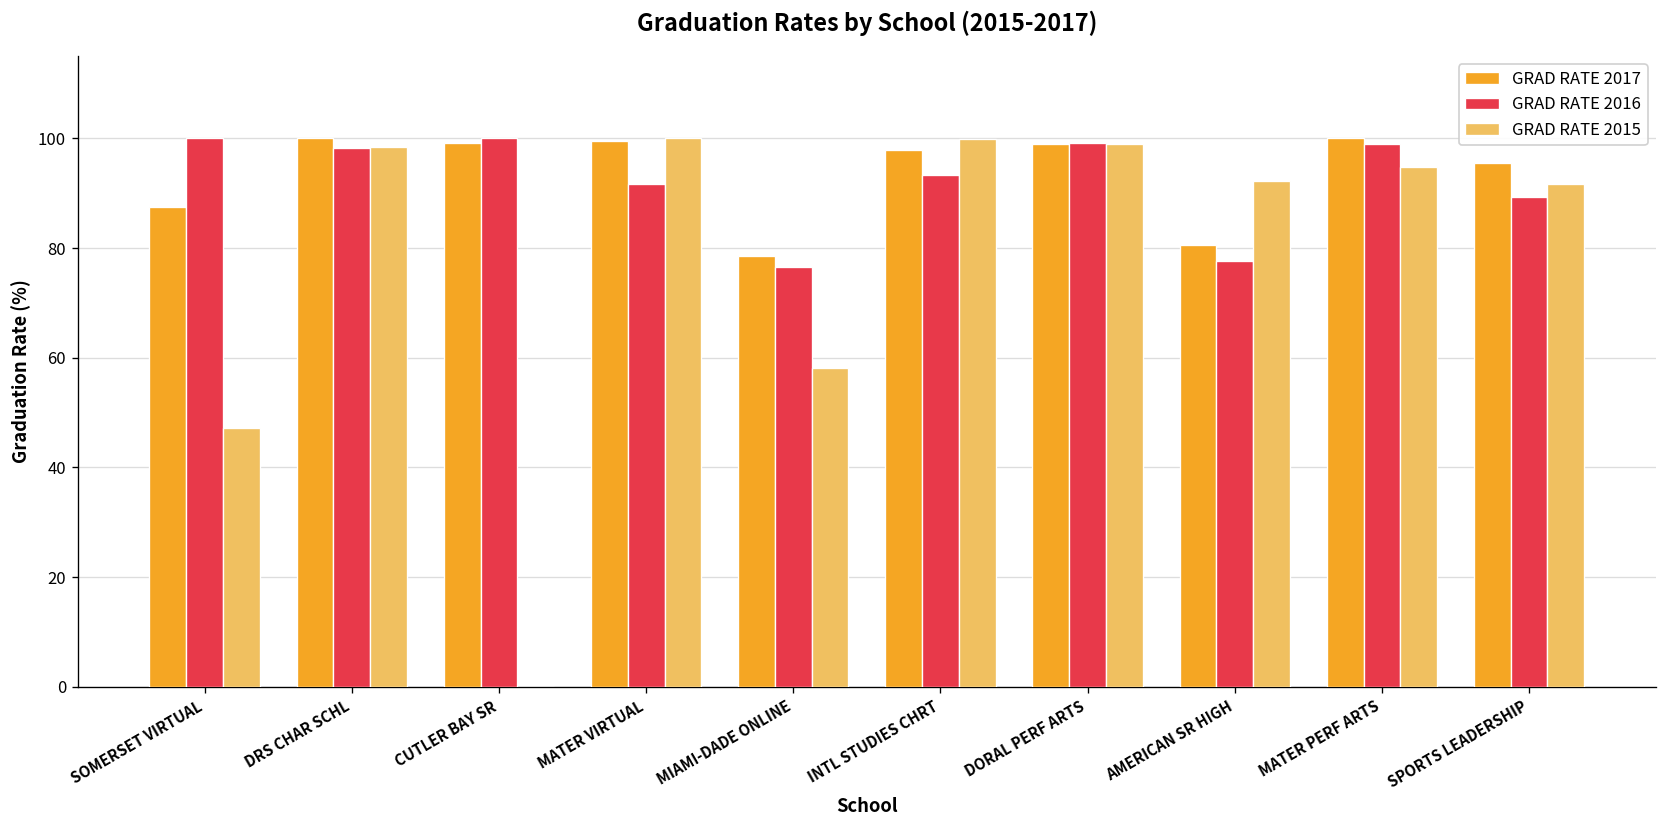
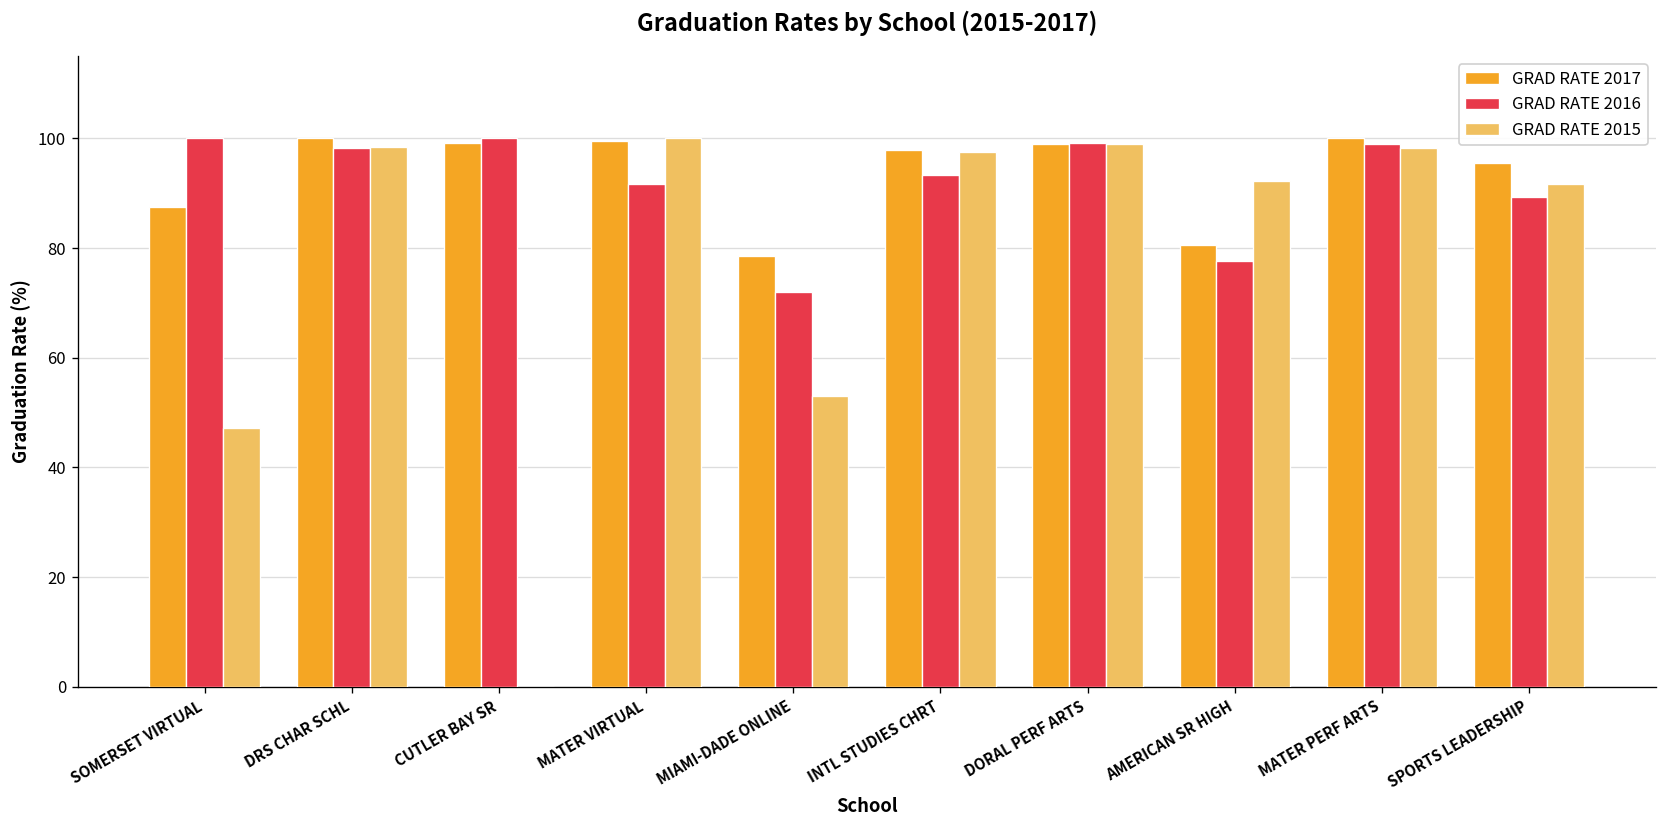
  {
    "GRAD RATE 2017": {
      "SOMERSET VIRTUAL": 88,
      "DRS CHAR SCHL": 100,
      "CUTLER BAY SR": 99,
      "MATER VIRTUAL": 100,
      "MIAMI-DADE ONLINE": 79,
      "INTL STUDIES CHRT": 98,
      "DORAL PERF ARTS": 99,
      "AMERICAN SR HIGH": 81,
      "MATER PERF ARTS": 100,
      "SPORTS LEADERSHIP": 96
    },
    "GRAD RATE 2016": {
      "SOMERSET VIRTUAL": 100,
      "DRS CHAR SCHL": 98,
      "CUTLER BAY SR": 100,
      "MATER VIRTUAL": 92,
-     "MIAMI-DADE ONLINE": 77,
+     "MIAMI-DADE ONLINE": 72,
      "INTL STUDIES CHRT": 93,
      "DORAL PERF ARTS": 99,
      "AMERICAN SR HIGH": 78,
      "MATER PERF ARTS": 99,
      "SPORTS LEADERSHIP": 89
    },
    "GRAD RATE 2015": {
      "SOMERSET VIRTUAL": 47,
      "DRS CHAR SCHL": 98,
      "CUTLER BAY SR": 0,
      "MATER VIRTUAL": 100,
-     "MIAMI-DADE ONLINE": 58,
-     "INTL STUDIES CHRT": 100,
+     "MIAMI-DADE ONLINE": 53,
+     "INTL STUDIES CHRT": 98,
      "DORAL PERF ARTS": 99,
      "AMERICAN SR HIGH": 92,
-     "MATER PERF ARTS": 95,
+     "MATER PERF ARTS": 98,
      "SPORTS LEADERSHIP": 92
    }
  }
